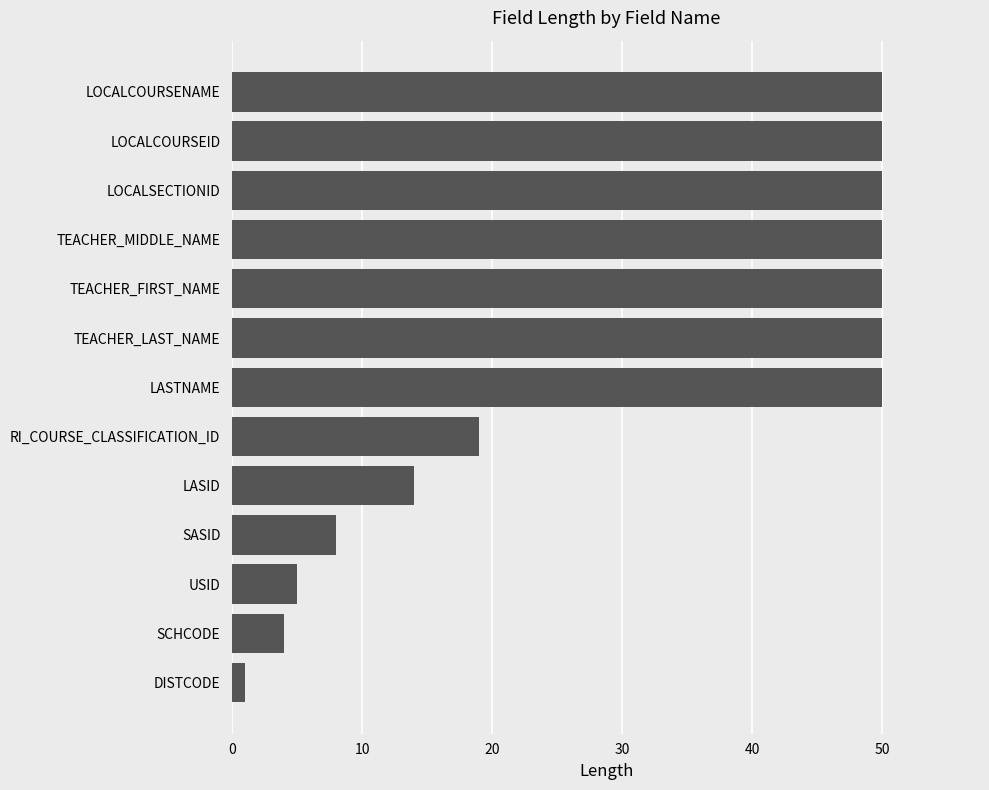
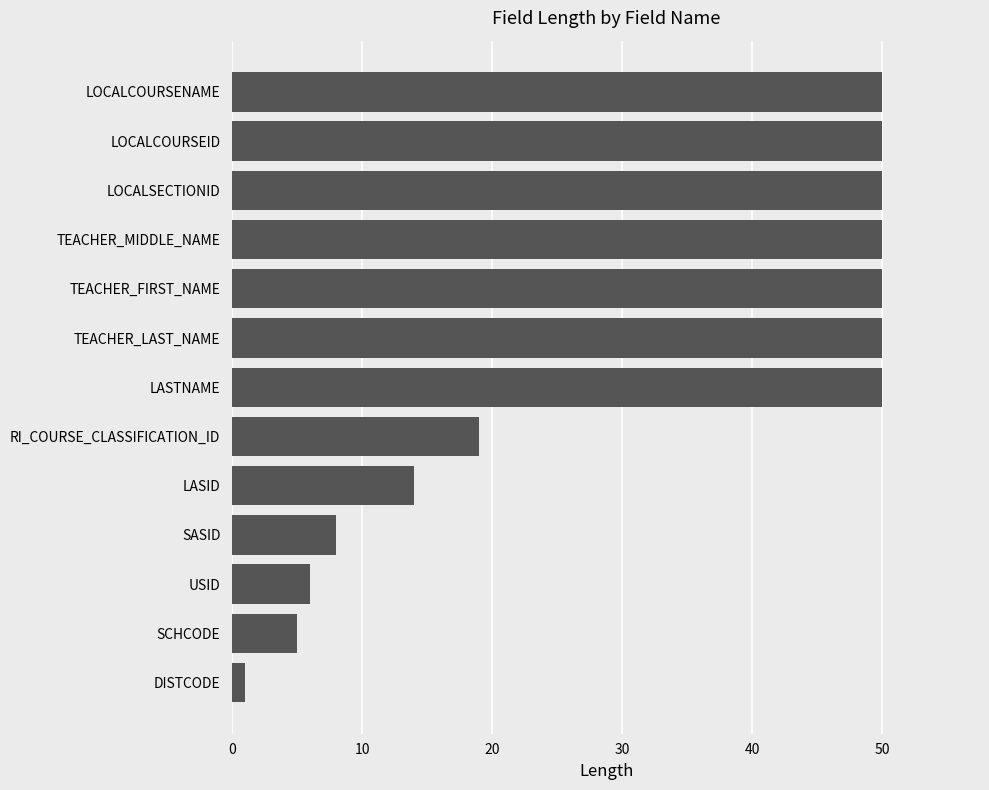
  {
    "LOCALCOURSENAME": 50,
    "LOCALCOURSEID": 50,
    "LOCALSECTIONID": 50,
    "TEACHER_MIDDLE_NAME": 50,
    "TEACHER_FIRST_NAME": 50,
    "TEACHER_LAST_NAME": 50,
    "LASTNAME": 50,
    "RI_COURSE_CLASSIFICATION_ID": 19,
    "LASID": 14,
    "SASID": 8,
-   "USID": 5,
-   "SCHCODE": 4,
+   "USID": 6,
+   "SCHCODE": 5,
    "DISTCODE": 1
  }
